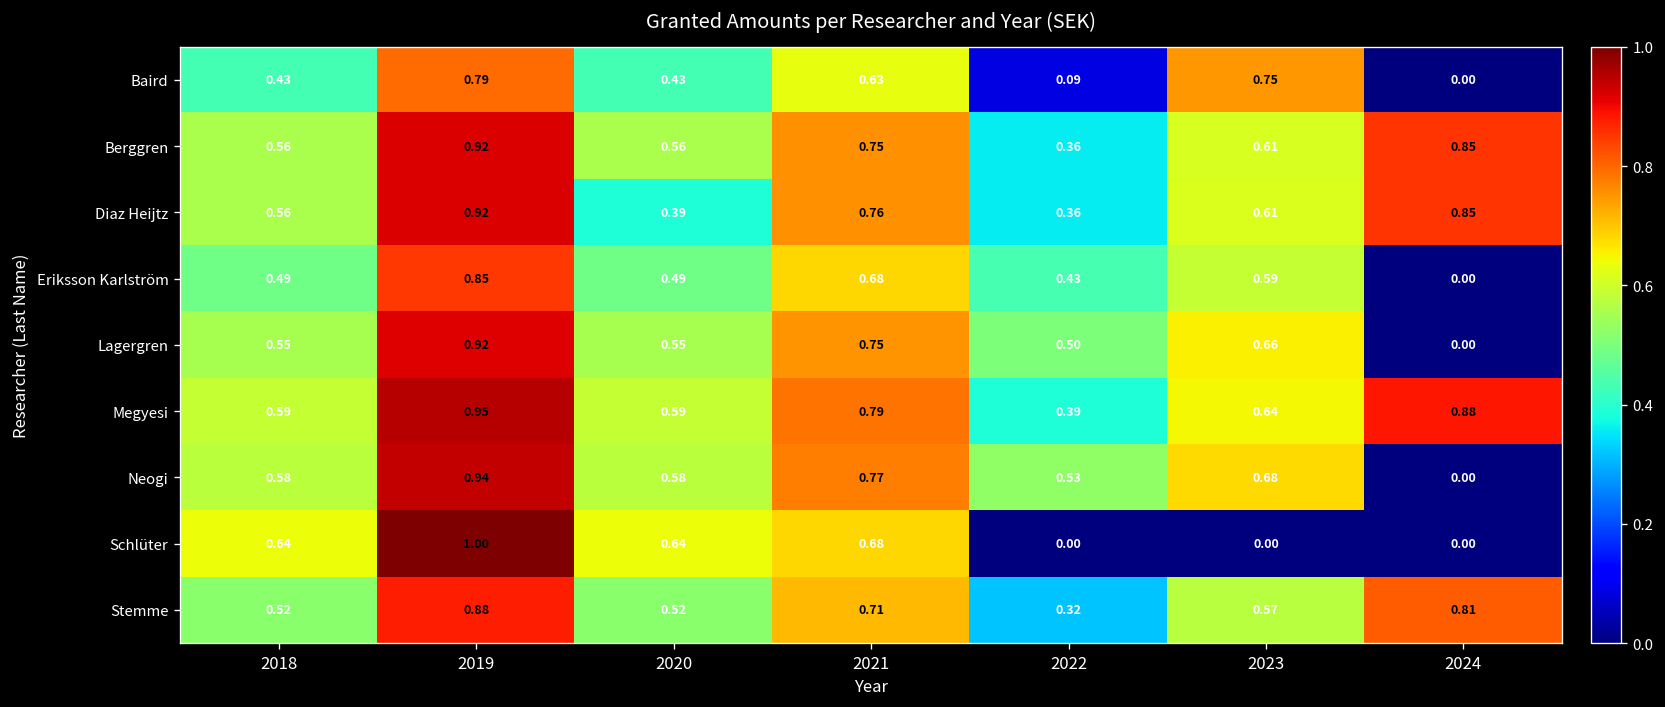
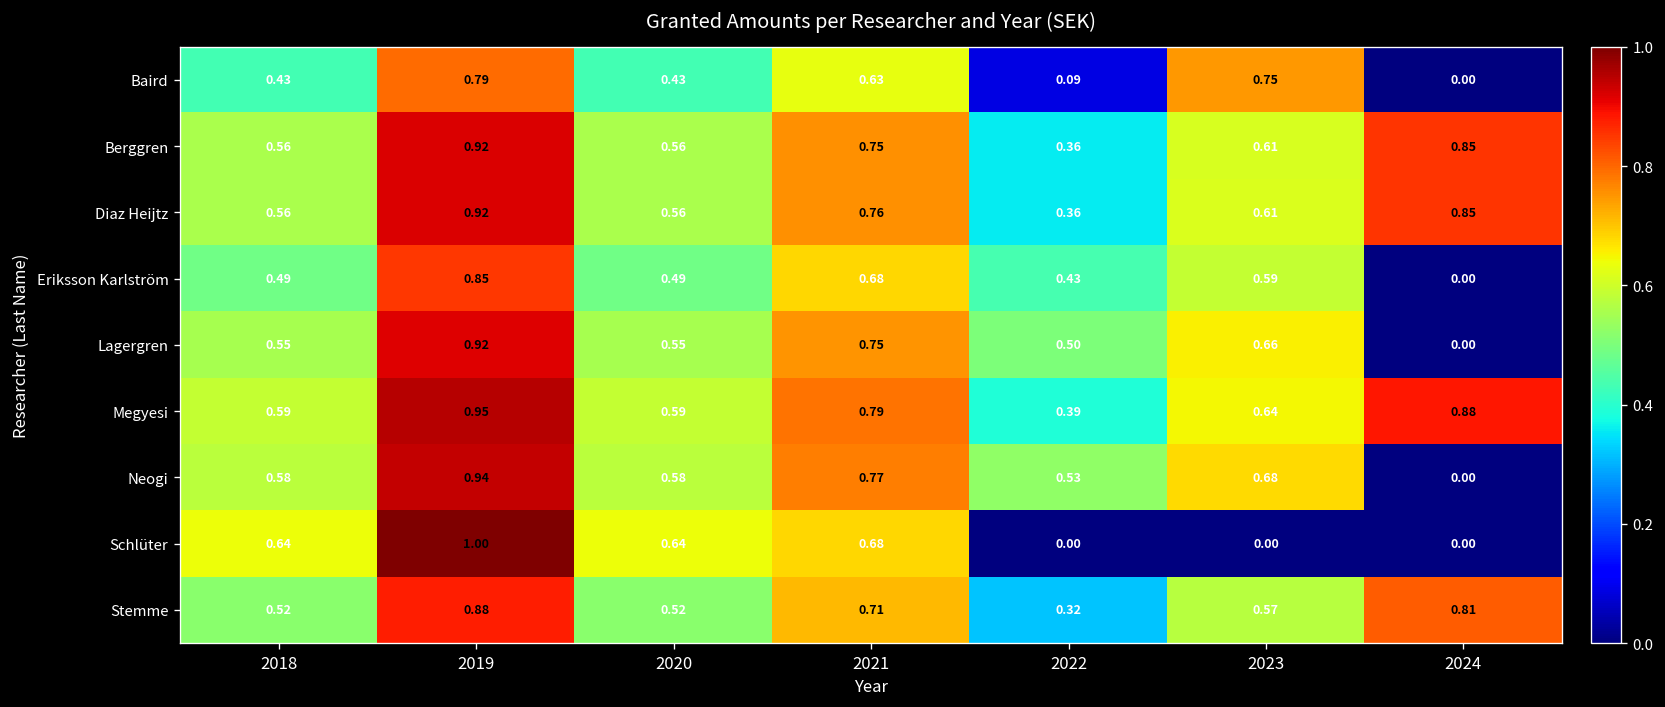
  {
    "Baird": {
      "2018": 0.43,
      "2019": 0.79,
      "2020": 0.43,
      "2021": 0.63,
      "2022": 0.09,
      "2023": 0.75,
      "2024": 0.00
    },
    "Berggren": {
      "2018": 0.56,
      "2019": 0.92,
      "2020": 0.56,
      "2021": 0.75,
      "2022": 0.36,
      "2023": 0.61,
      "2024": 0.85
    },
    "Diaz Heijtz": {
      "2018": 0.56,
      "2019": 0.92,
-     "2020": 0.39,
+     "2020": 0.56,
      "2021": 0.76,
      "2022": 0.36,
      "2023": 0.61,
      "2024": 0.85
    },
    "Eriksson Karlström": {
      "2018": 0.49,
      "2019": 0.85,
      "2020": 0.49,
      "2021": 0.68,
      "2022": 0.43,
      "2023": 0.59,
      "2024": 0.00
    },
    "Lagergren": {
      "2018": 0.55,
      "2019": 0.92,
      "2020": 0.55,
      "2021": 0.75,
      "2022": 0.50,
      "2023": 0.66,
      "2024": 0.00
    },
    "Megyesi": {
      "2018": 0.59,
      "2019": 0.95,
      "2020": 0.59,
      "2021": 0.79,
      "2022": 0.39,
      "2023": 0.64,
      "2024": 0.88
    },
    "Neogi": {
      "2018": 0.58,
      "2019": 0.94,
      "2020": 0.58,
      "2021": 0.77,
      "2022": 0.53,
      "2023": 0.68,
      "2024": 0.00
    },
    "Schlüter": {
      "2018": 0.64,
      "2019": 1.00,
      "2020": 0.64,
      "2021": 0.68,
      "2022": 0.00,
      "2023": 0.00,
      "2024": 0.00
    },
    "Stemme": {
      "2018": 0.52,
      "2019": 0.88,
      "2020": 0.52,
      "2021": 0.71,
      "2022": 0.32,
      "2023": 0.57,
      "2024": 0.81
    }
  }
